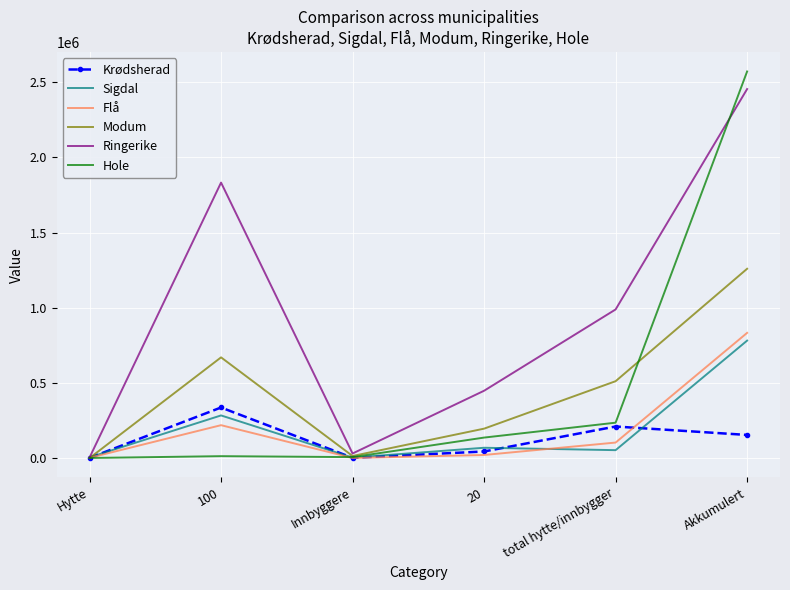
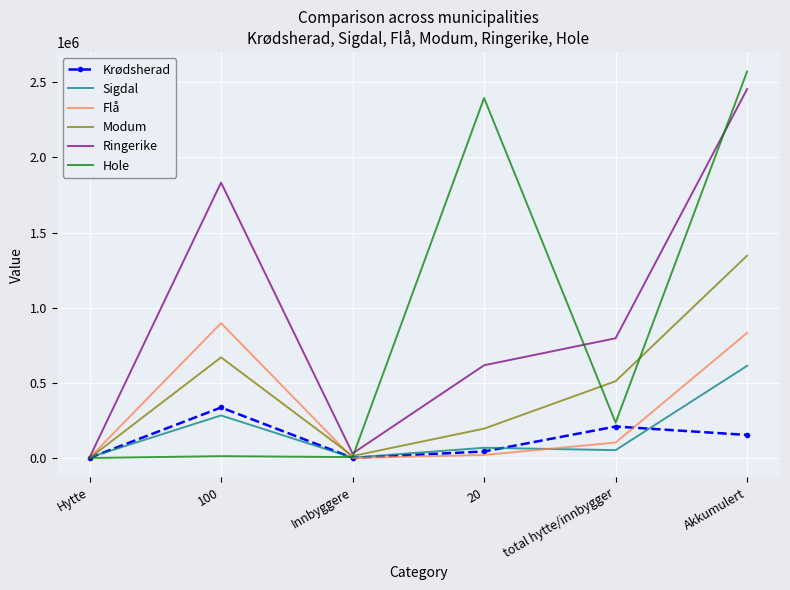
  {
    "Krødsherad": {
      "100": 340000,
      "20": 40000,
      "total hytte/innbygger": 210000,
      "Akkumulert": 150000
    },
    "Sigdal": {
      "100": 280000,
      "20": 70000,
      "total hytte/innbygger": 50000,
-     "Akkumulert": 780000
+     "Akkumulert": 610000
    },
    "Flå": {
-     "100": 220000,
+     "100": 900000,
      "20": 20000,
      "total hytte/innbygger": 100000,
      "Akkumulert": 830000
    },
    "Modum": {
      "100": 670000,
      "20": 200000,
      "total hytte/innbygger": 510000,
-     "Akkumulert": 1260000
+     "Akkumulert": 1350000
    },
    "Ringerike": {
      "100": 1830000,
-     "20": 450000,
-     "total hytte/innbygger": 990000,
+     "20": 620000,
+     "total hytte/innbygger": 800000,
      "Akkumulert": 2450000
    },
    "Hole": {
      "100": 10000,
-     "20": 140000,
+     "20": 2400000,
      "total hytte/innbygger": 240000,
      "Akkumulert": 2570000
    }
  }
